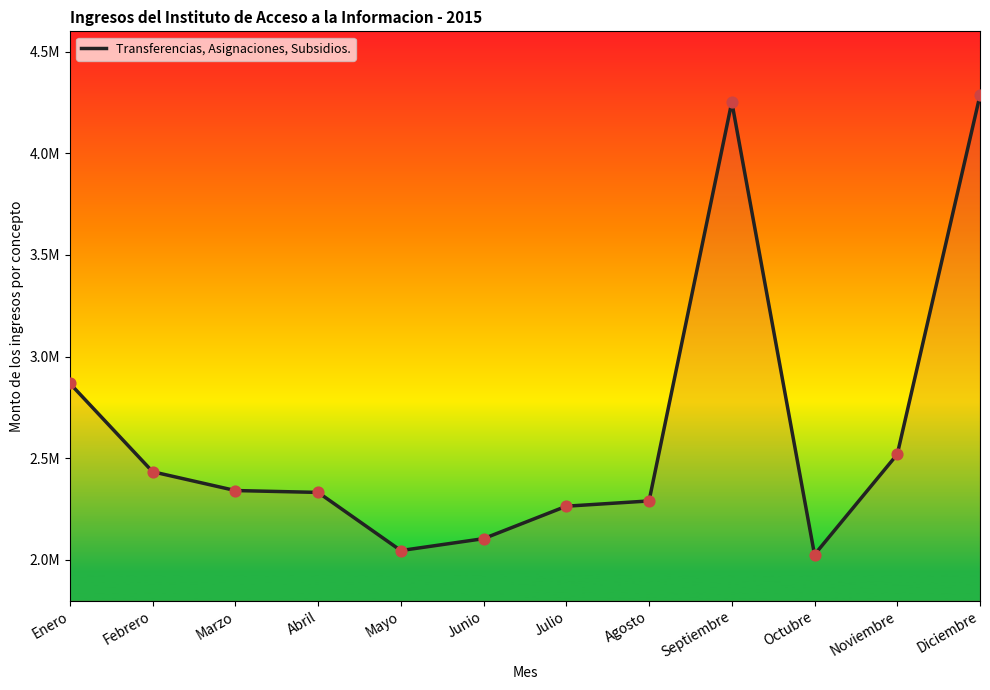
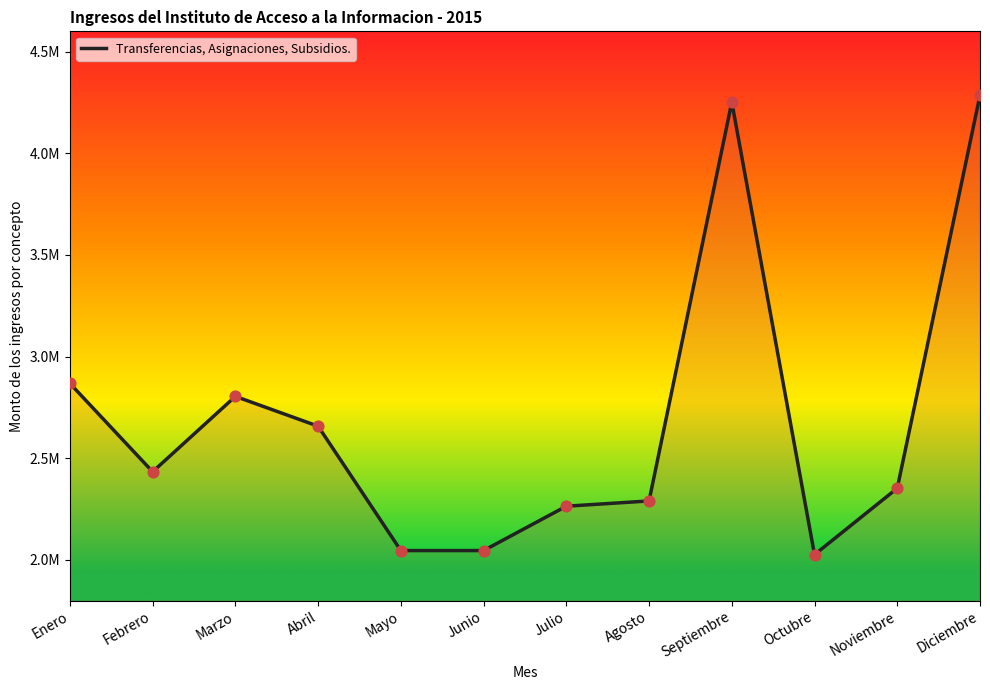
  {
    "Enero": 2870000,
    "Febrero": 2430000,
-   "Marzo": 2340000,
-   "Abril": 2330000,
+   "Marzo": 2800000,
+   "Abril": 2660000,
    "Mayo": 2050000,
-   "Junio": 2100000,
+   "Junio": 2050000,
    "Julio": 2260000,
    "Agosto": 2290000,
    "Septiembre": 4250000,
    "Octubre": 2030000,
-   "Noviembre": 2520000,
+   "Noviembre": 2350000,
    "Diciembre": 4290000
  }
